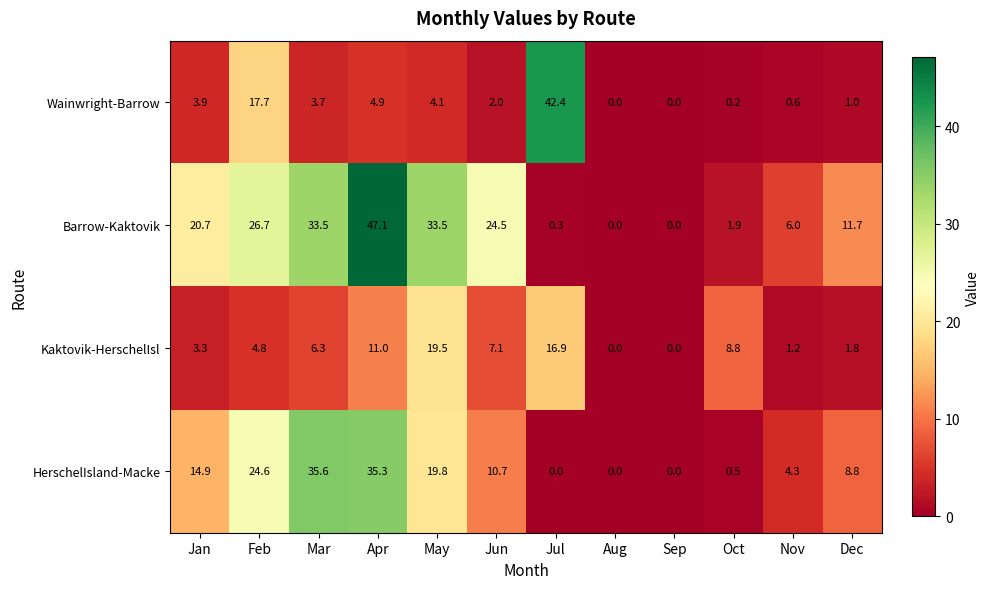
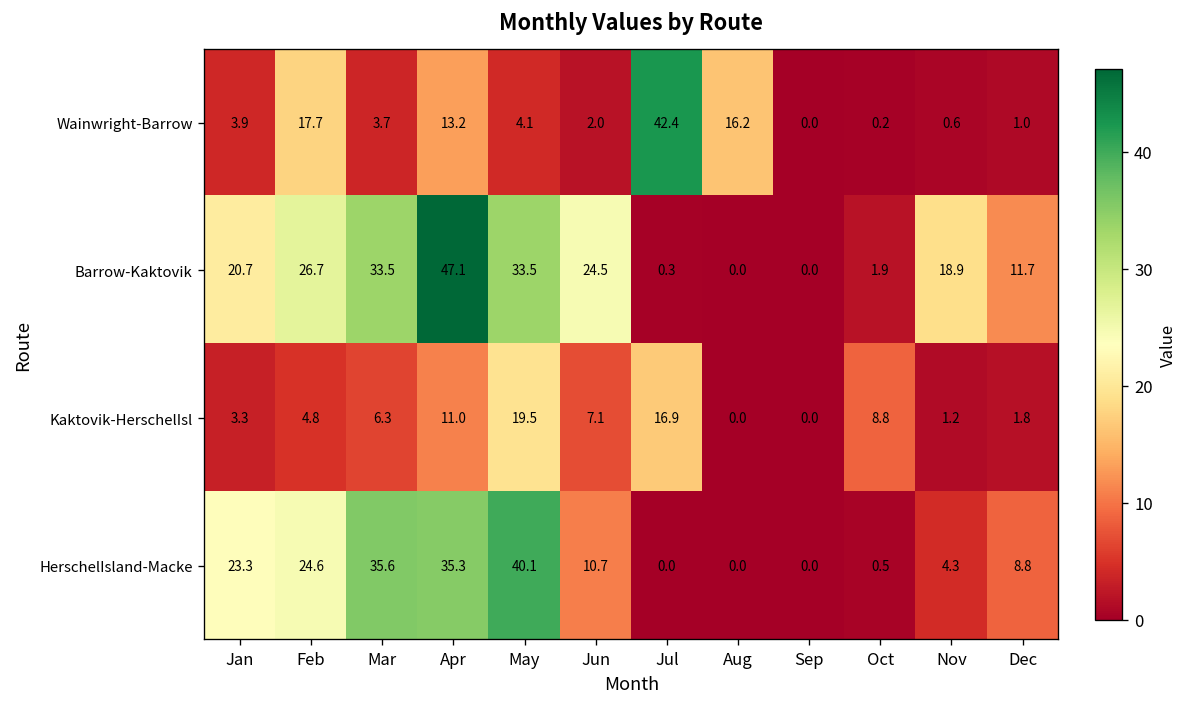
  {
    "Wainwright-Barrow": {
      "Jan": 3.9,
      "Feb": 17.7,
      "Mar": 3.7,
-     "Apr": 4.9,
+     "Apr": 13.2,
      "May": 4.1,
      "Jun": 2.0,
      "Jul": 42.4,
-     "Aug": 0.0,
+     "Aug": 16.2,
      "Sep": 0.0,
      "Oct": 0.2,
      "Nov": 0.6,
      "Dec": 1.0
    },
    "Barrow-Kaktovik": {
      "Jan": 20.7,
      "Feb": 26.7,
      "Mar": 33.5,
      "Apr": 47.1,
      "May": 33.5,
      "Jun": 24.5,
      "Jul": 0.3,
      "Aug": 0.0,
      "Sep": 0.0,
      "Oct": 1.9,
-     "Nov": 6.0,
+     "Nov": 18.9,
      "Dec": 11.7
    },
    "Kaktovik-HerschelIsl": {
      "Jan": 3.3,
      "Feb": 4.8,
      "Mar": 6.3,
      "Apr": 11.0,
      "May": 19.5,
      "Jun": 7.1,
      "Jul": 16.9,
      "Aug": 0.0,
      "Sep": 0.0,
      "Oct": 8.8,
      "Nov": 1.2,
      "Dec": 1.8
    },
    "HerschelIsland-Macke": {
-     "Jan": 14.9,
+     "Jan": 23.3,
      "Feb": 24.6,
      "Mar": 35.6,
      "Apr": 35.3,
-     "May": 19.8,
+     "May": 40.1,
      "Jun": 10.7,
      "Jul": 0.0,
      "Aug": 0.0,
      "Sep": 0.0,
      "Oct": 0.5,
      "Nov": 4.3,
      "Dec": 8.8
    }
  }
